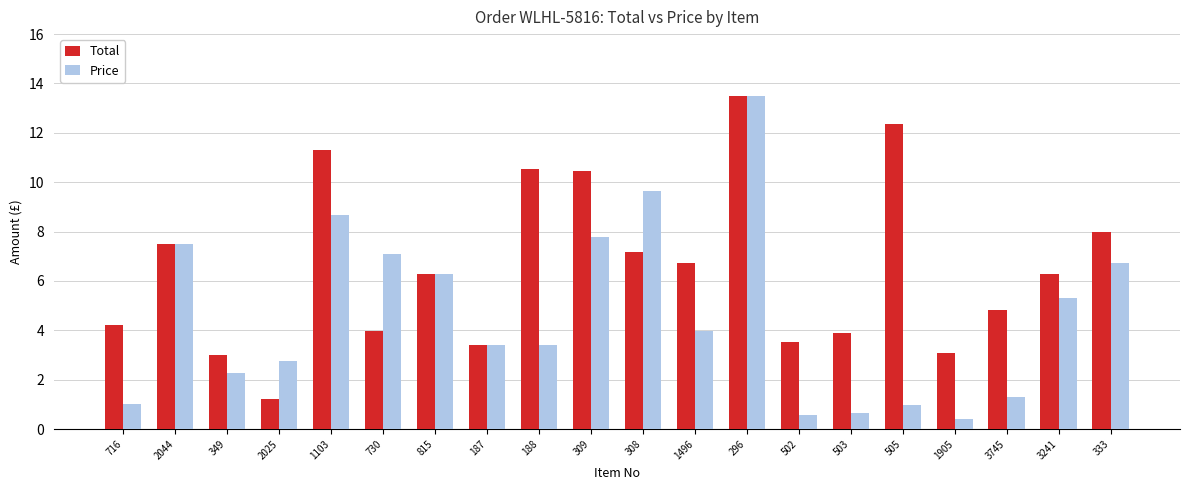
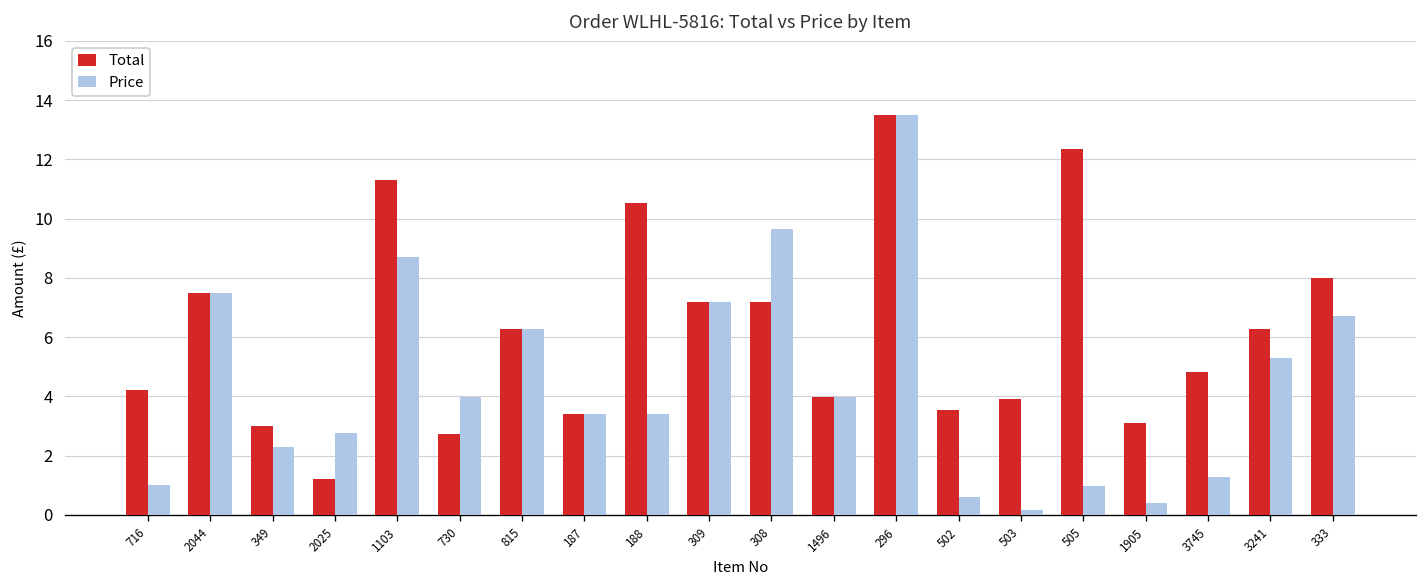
  {
    "Total": {
      "716": 4.2,
      "2044": 7.5,
      "349": 3.0,
      "2025": 1.2,
      "1103": 11.3,
-     "730": 4.0,
+     "730": 2.7,
      "815": 6.3,
      "187": 3.4,
      "188": 10.5,
-     "309": 10.5,
+     "309": 7.2,
      "308": 7.2,
-     "1496": 6.7,
+     "1496": 4.0,
      "296": 13.5,
      "502": 3.5,
      "503": 3.9,
      "505": 12.4,
      "1905": 3.1,
      "3745": 4.8,
      "3241": 6.3,
      "333": 8.0
    },
    "Price": {
      "716": 1.0,
      "2044": 7.5,
      "349": 2.3,
      "2025": 2.8,
      "1103": 8.7,
-     "730": 7.1,
+     "730": 4.0,
      "815": 6.3,
      "187": 3.4,
      "188": 3.4,
-     "309": 7.8,
+     "309": 7.2,
      "308": 9.6,
      "1496": 4.0,
      "296": 13.5,
      "502": 0.6,
-     "503": 0.7,
+     "503": 0.2,
      "505": 1.0,
      "1905": 0.4,
      "3745": 1.3,
      "3241": 5.3,
      "333": 6.7
    }
  }
